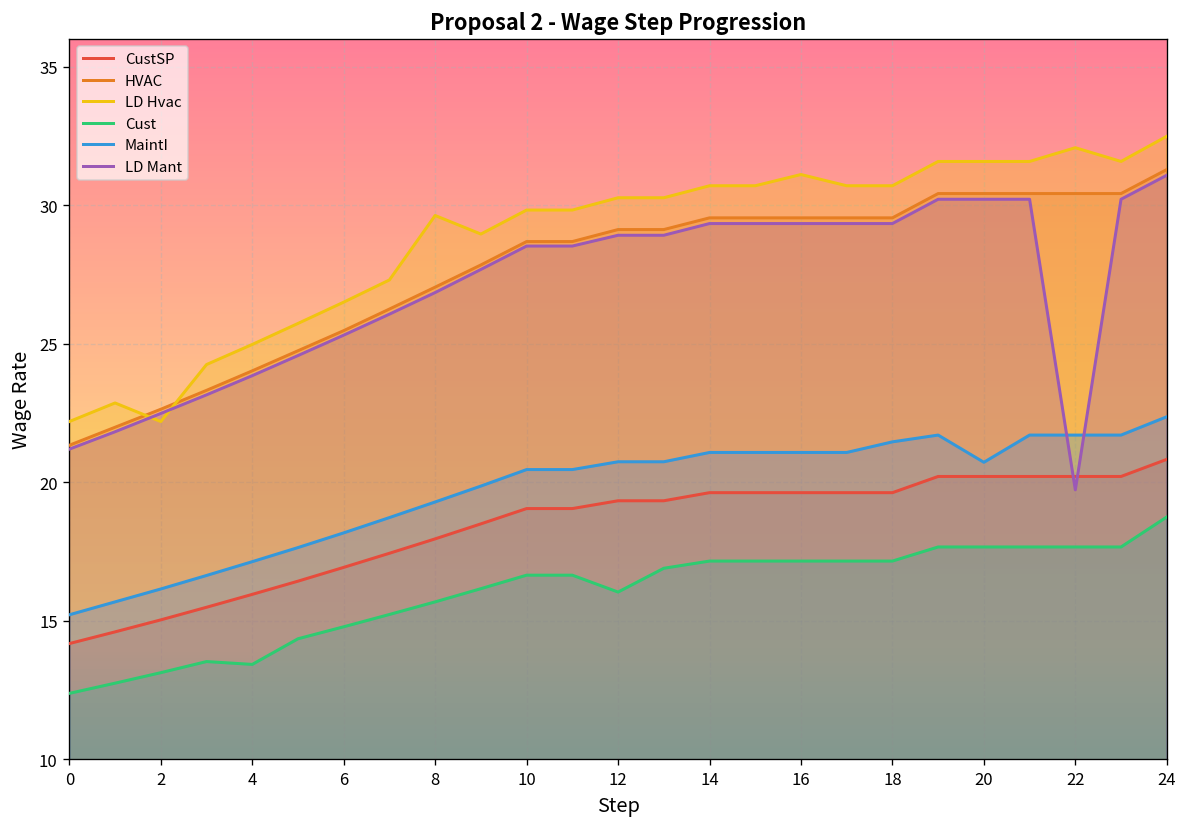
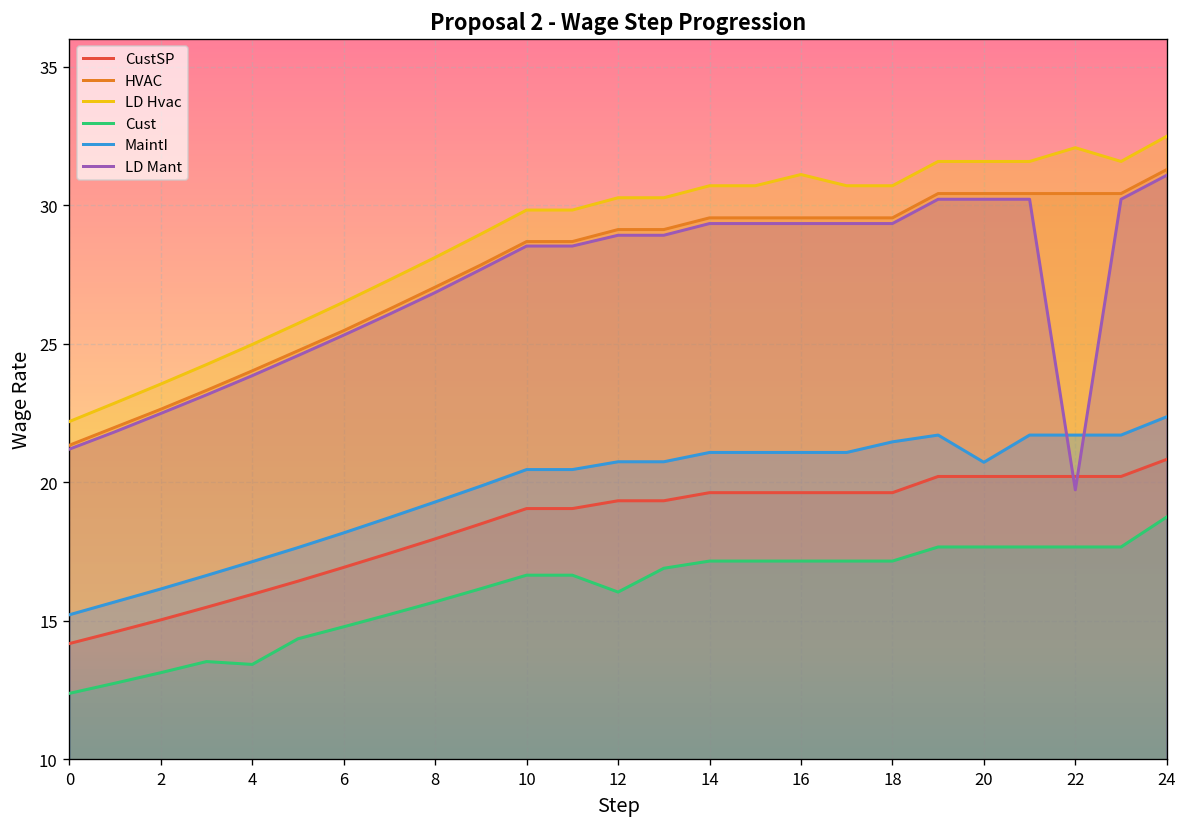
  {
    "LD Hvac": {
      "0": 22.2,
-     "2": 22.2,
+     "2": 23.5,
      "4": 25.0,
      "6": 26.5,
-     "8": 29.6,
+     "8": 28.1,
      "10": 29.8,
      "12": 30.3,
      "14": 30.7,
      "16": 31.1,
      "18": 30.7,
      "20": 31.6,
      "22": 32.1,
      "24": 32.5
    },
    "Cust": {
      "0": 12.4,
      "2": 13.1,
      "4": 13.4,
      "6": 14.8,
      "8": 15.7,
      "10": 16.7,
      "12": 16.0,
      "14": 17.2,
      "16": 17.2,
      "18": 17.2,
      "20": 17.7,
      "22": 17.7,
      "24": 18.8
    },
    "MaintI": {
      "0": 15.2,
      "2": 16.2,
      "4": 17.1,
      "6": 18.2,
      "8": 19.3,
      "10": 20.5,
      "12": 20.7,
      "14": 21.1,
      "16": 21.1,
      "18": 21.5,
      "20": 20.7,
      "22": 21.7,
      "24": 22.4
    },
    "LD Mant": {
      "0": 21.2,
      "2": 22.5,
      "4": 23.9,
      "6": 25.3,
      "8": 26.8,
      "10": 28.5,
      "12": 28.9,
      "14": 29.3,
      "16": 29.3,
      "18": 29.3,
      "20": 30.2,
      "22": 19.7,
      "24": 31.1
    }
  }
